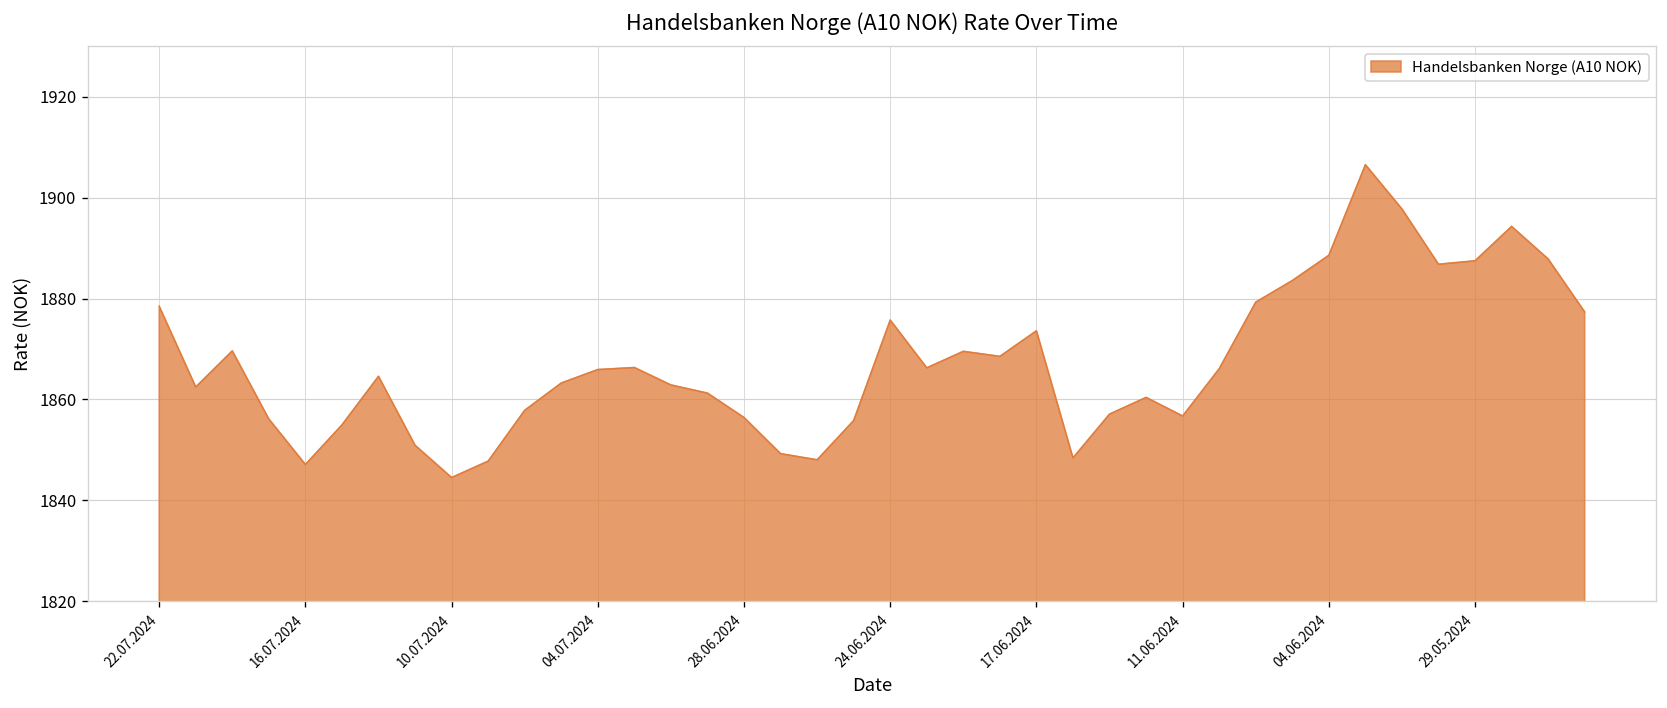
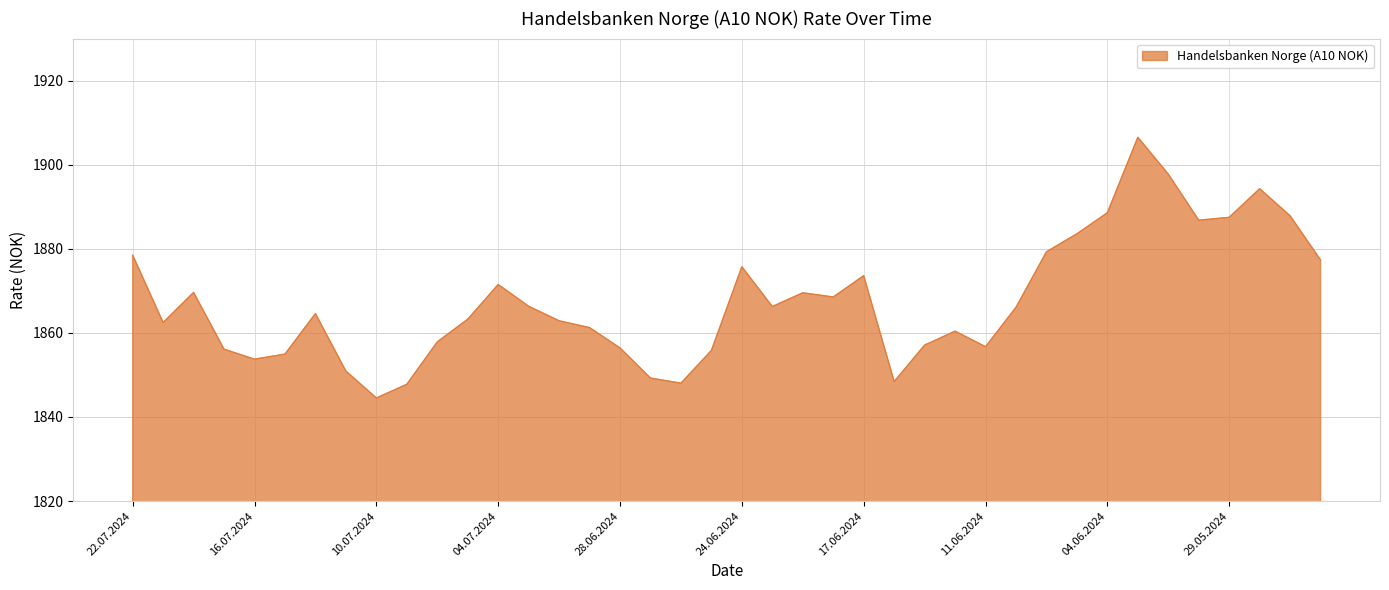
  {
    "22.07.2024": 1878,
-   "16.07.2024": 1847,
+   "16.07.2024": 1854,
    "10.07.2024": 1845,
-   "04.07.2024": 1866,
+   "04.07.2024": 1872,
    "28.06.2024": 1856,
    "24.06.2024": 1876,
    "17.06.2024": 1874,
    "11.06.2024": 1857,
    "04.06.2024": 1889,
    "29.05.2024": 1887
  }
